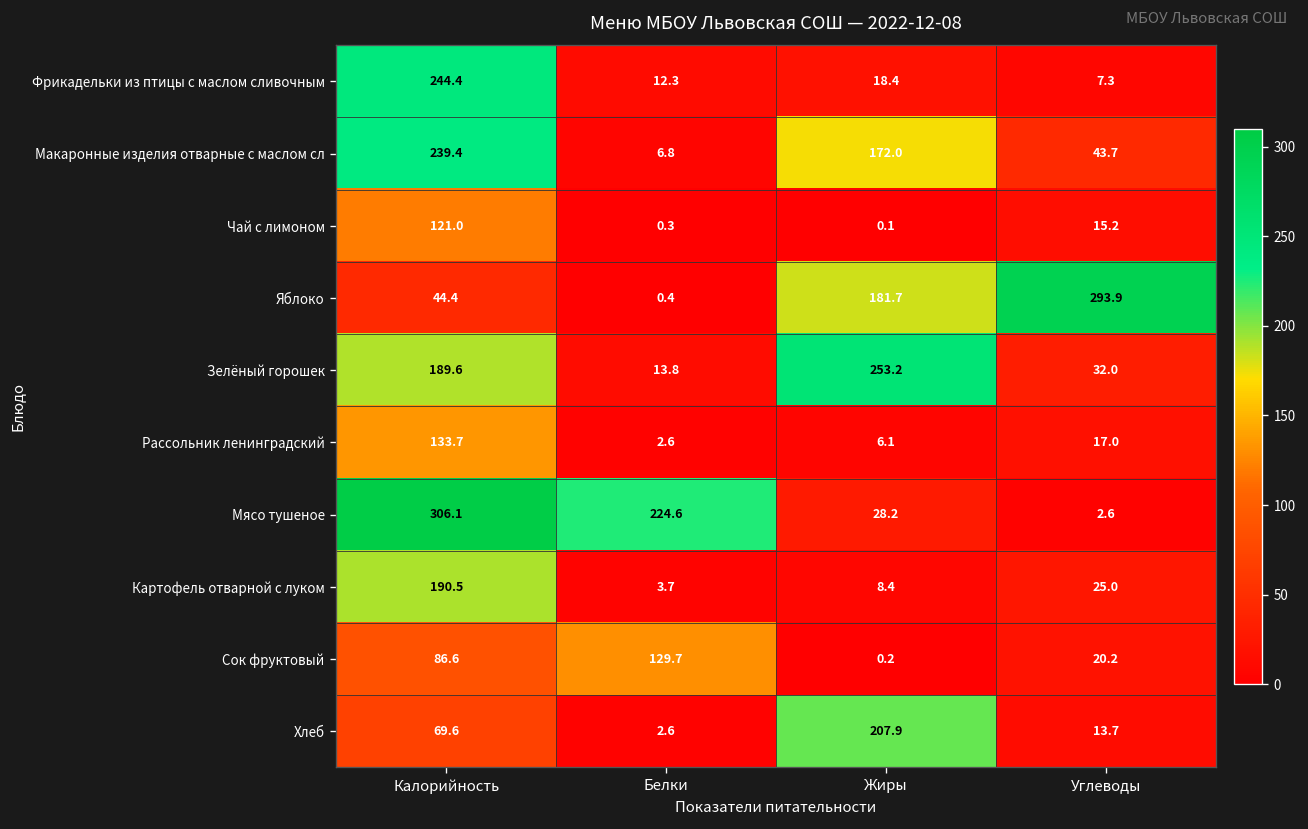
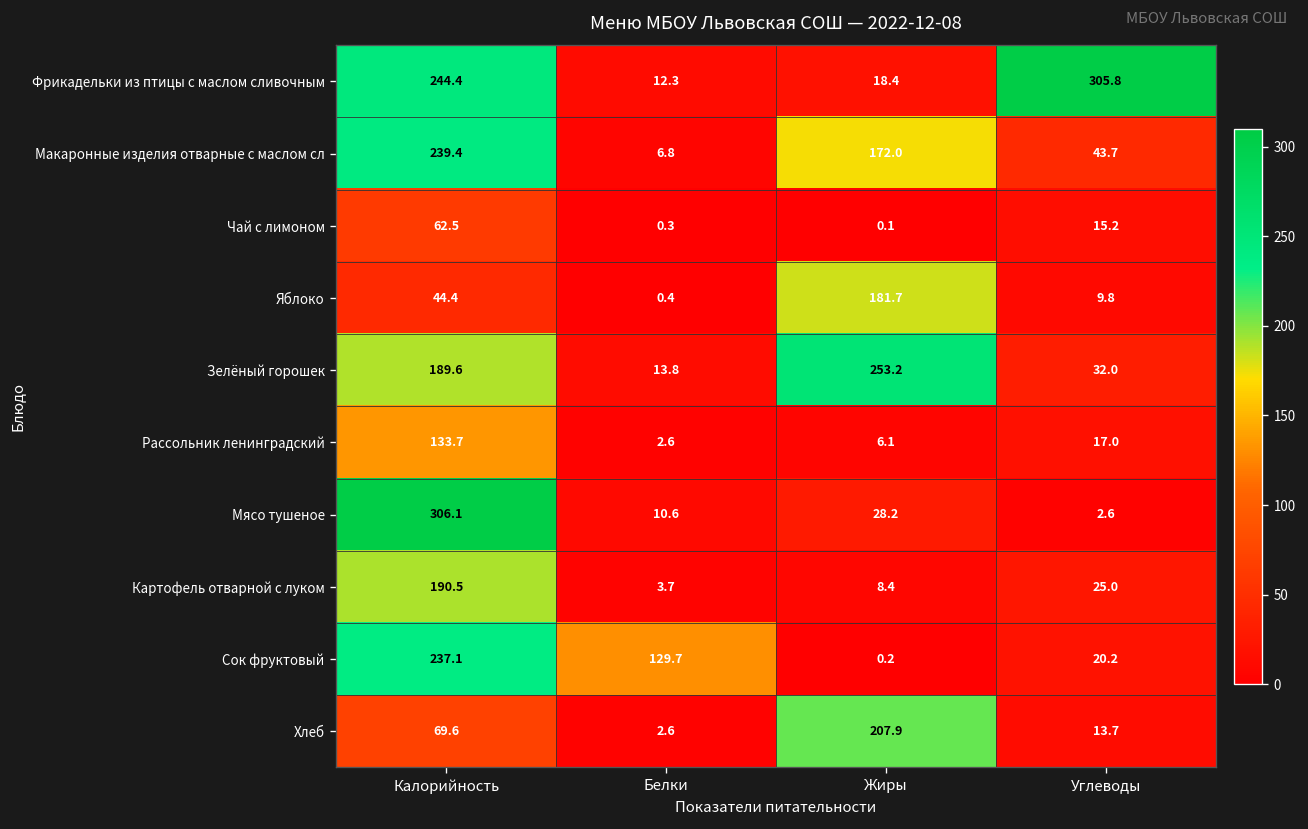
  {
    "Фрикадельки из птицы с маслом сливочным": {
      "Калорийность": 244.4,
      "Белки": 12.3,
      "Жиры": 18.4,
-     "Углеводы": 7.3
+     "Углеводы": 305.8
    },
    "Макаронные изделия отварные с маслом сл": {
      "Калорийность": 239.4,
      "Белки": 6.8,
      "Жиры": 172.0,
      "Углеводы": 43.7
    },
    "Чай с лимоном": {
-     "Калорийность": 121.0,
+     "Калорийность": 62.5,
      "Белки": 0.3,
      "Жиры": 0.1,
      "Углеводы": 15.2
    },
    "Яблоко": {
      "Калорийность": 44.4,
      "Белки": 0.4,
      "Жиры": 181.7,
-     "Углеводы": 293.9
+     "Углеводы": 9.8
    },
    "Зелёный горошек": {
      "Калорийность": 189.6,
      "Белки": 13.8,
      "Жиры": 253.2,
      "Углеводы": 32.0
    },
    "Рассольник ленинградский": {
      "Калорийность": 133.7,
      "Белки": 2.6,
      "Жиры": 6.1,
      "Углеводы": 17.0
    },
    "Мясо тушеное": {
      "Калорийность": 306.1,
-     "Белки": 224.6,
+     "Белки": 10.6,
      "Жиры": 28.2,
      "Углеводы": 2.6
    },
    "Картофель отварной с луком": {
      "Калорийность": 190.5,
      "Белки": 3.7,
      "Жиры": 8.4,
      "Углеводы": 25.0
    },
    "Сок фруктовый": {
-     "Калорийность": 86.6,
+     "Калорийность": 237.1,
      "Белки": 129.7,
      "Жиры": 0.2,
      "Углеводы": 20.2
    },
    "Хлеб": {
      "Калорийность": 69.6,
      "Белки": 2.6,
      "Жиры": 207.9,
      "Углеводы": 13.7
    }
  }
